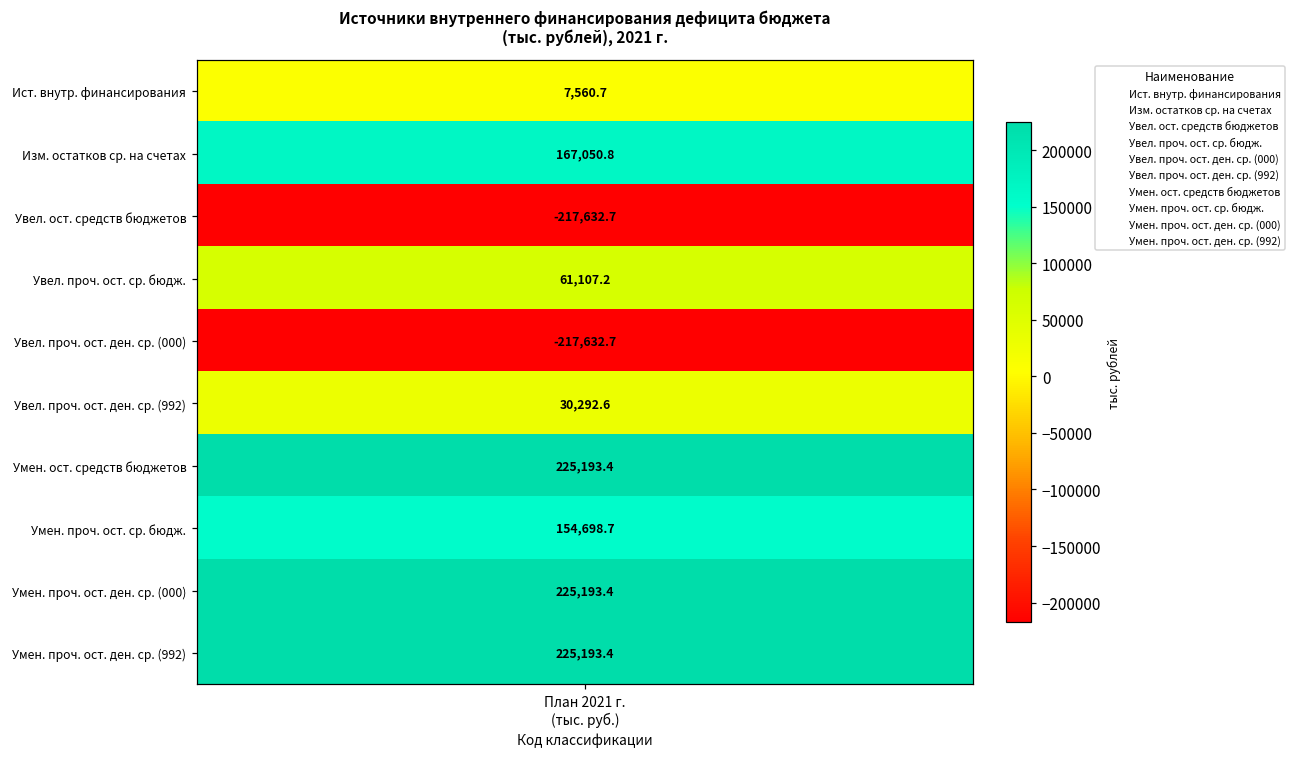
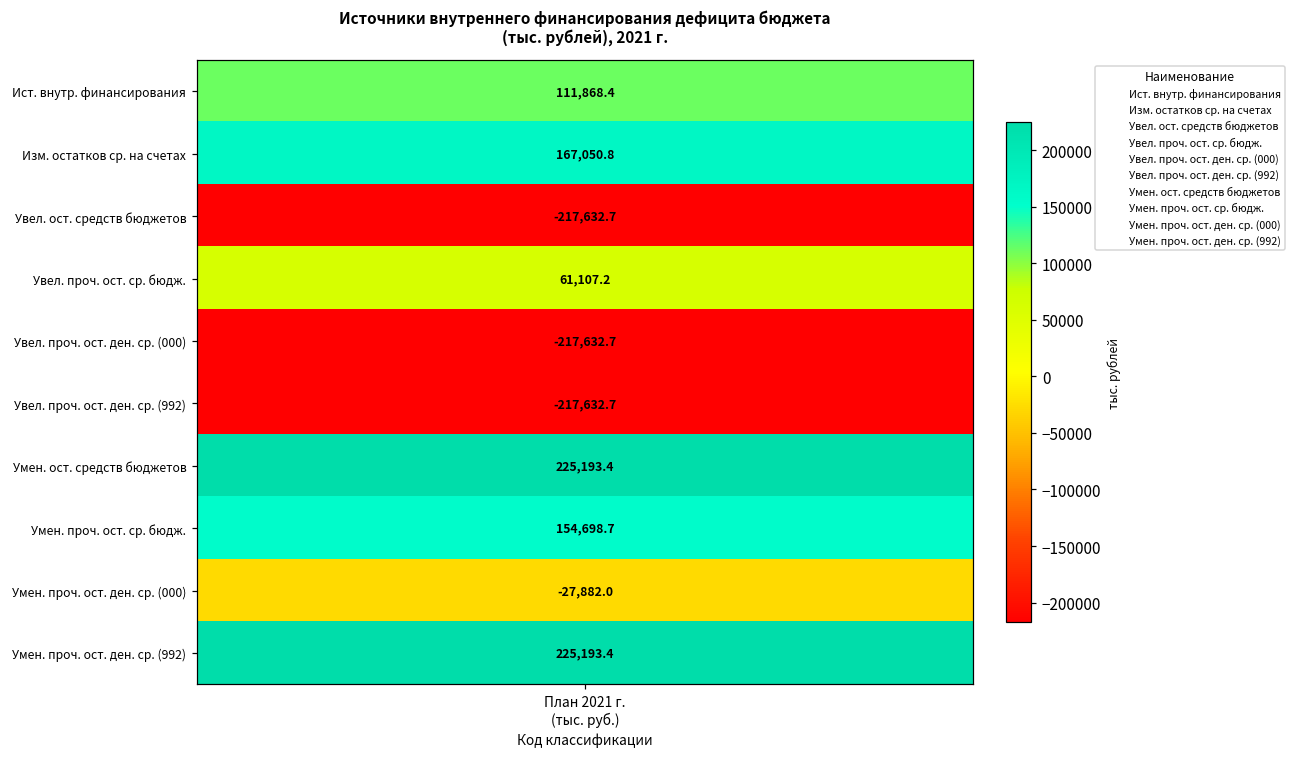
  {
    "Ист. внутр. финансирования": {
-     "План 2021 г. (тыс. руб.)": "7,560.7"
+     "План 2021 г. (тыс. руб.)": "111,868.4"
    },
    "Изм. остатков ср. на счетах": {
      "План 2021 г. (тыс. руб.)": "167,050.8"
    },
    "Увел. ост. средств бюджетов": {
      "План 2021 г. (тыс. руб.)": "-217,632.7"
    },
    "Увел. проч. ост. ср. бюдж.": {
      "План 2021 г. (тыс. руб.)": "61,107.2"
    },
    "Увел. проч. ост. ден. ср. (000)": {
      "План 2021 г. (тыс. руб.)": "-217,632.7"
    },
    "Увел. проч. ост. ден. ср. (992)": {
-     "План 2021 г. (тыс. руб.)": "30,292.6"
+     "План 2021 г. (тыс. руб.)": "-217,632.7"
    },
    "Умен. ост. средств бюджетов": {
      "План 2021 г. (тыс. руб.)": "225,193.4"
    },
    "Умен. проч. ост. ср. бюдж.": {
      "План 2021 г. (тыс. руб.)": "154,698.7"
    },
    "Умен. проч. ост. ден. ср. (000)": {
-     "План 2021 г. (тыс. руб.)": "225,193.4"
+     "План 2021 г. (тыс. руб.)": "-27,882.0"
    },
    "Умен. проч. ост. ден. ср. (992)": {
      "План 2021 г. (тыс. руб.)": "225,193.4"
    }
  }
